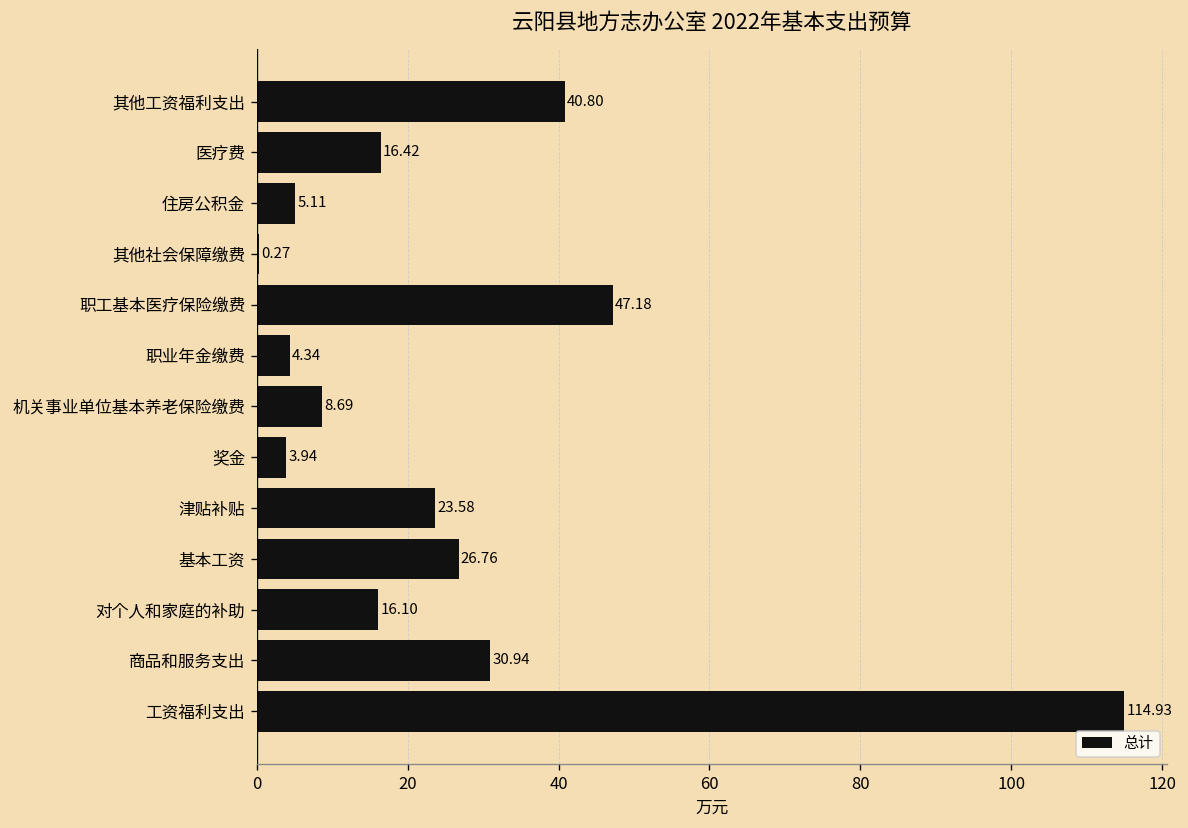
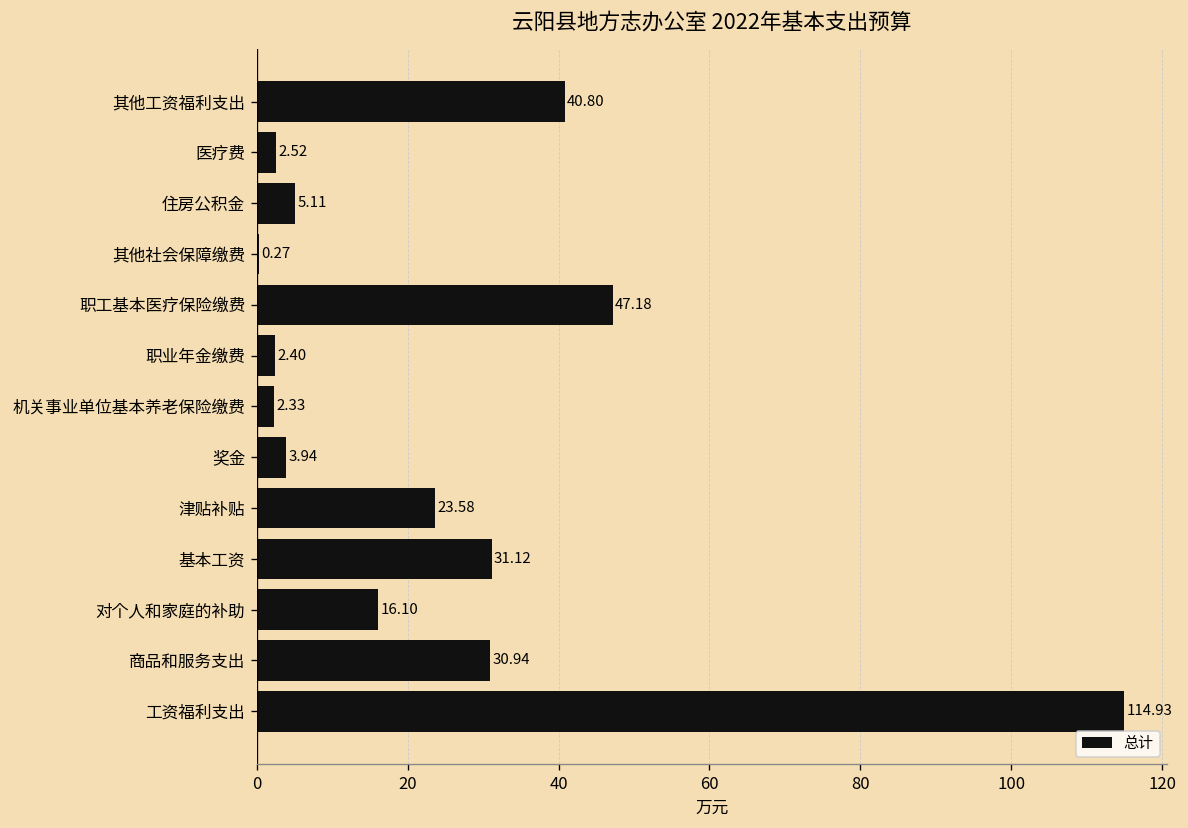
  {
    "其他工资福利支出": 40.80,
-   "医疗费": 16.42,
+   "医疗费": 2.52,
    "住房公积金": 5.11,
    "其他社会保障缴费": 0.27,
    "职工基本医疗保险缴费": 47.18,
-   "职业年金缴费": 4.34,
-   "机关事业单位基本养老保险缴费": 8.69,
+   "职业年金缴费": 2.40,
+   "机关事业单位基本养老保险缴费": 2.33,
    "奖金": 3.94,
    "津贴补贴": 23.58,
-   "基本工资": 26.76,
+   "基本工资": 31.12,
    "对个人和家庭的补助": 16.10,
    "商品和服务支出": 30.94,
    "工资福利支出": 114.93
  }
